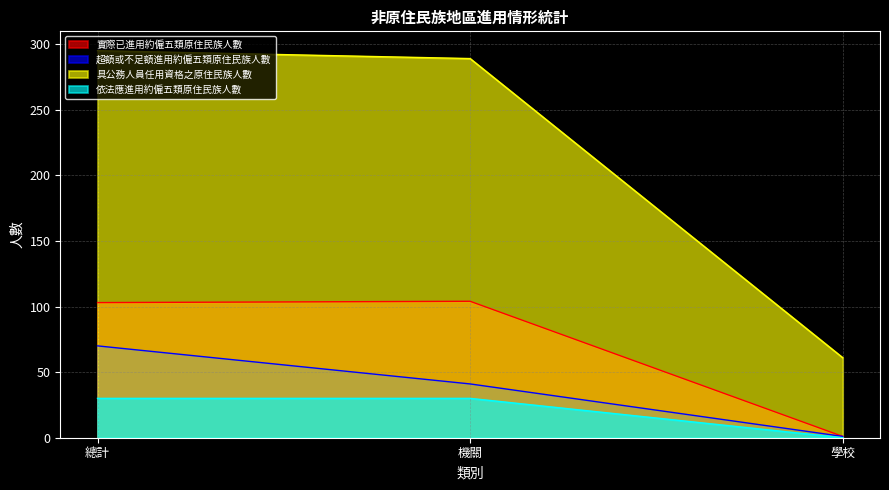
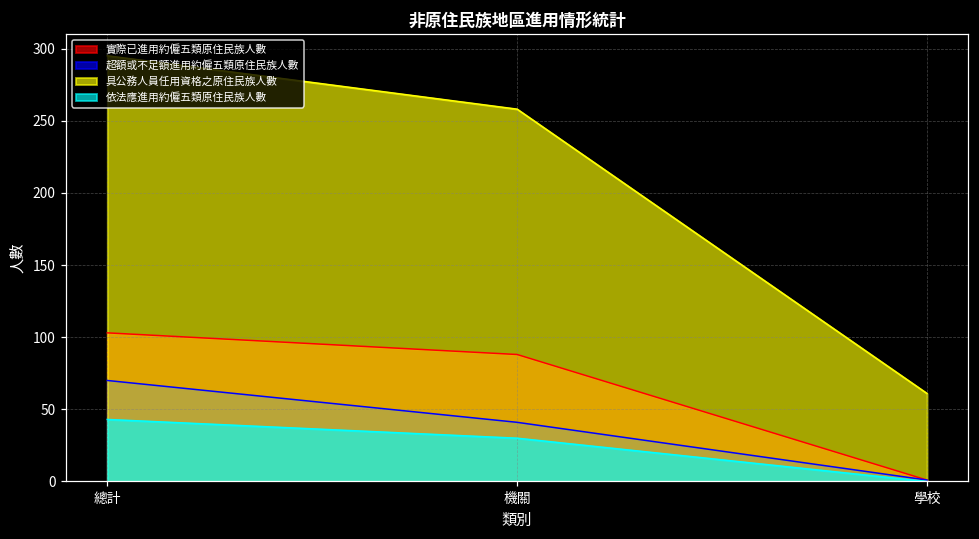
  {
    "實際已進用約僱五類原住民族人數": {
      "總計": 103,
-     "機關": 104
+     "機關": 88
    },
    "超額或不足額進用約僱五類原住民族人數": {
      "總計": 70,
      "機關": 41
    },
    "具公務人員任用資格之原住民族人數": {
-     "機關": 289,
+     "機關": 258,
      "學校": 61
    },
    "依法應進用約僱五類原住民族人數": {
-     "總計": 30,
+     "總計": 43,
      "機關": 30
    }
  }
